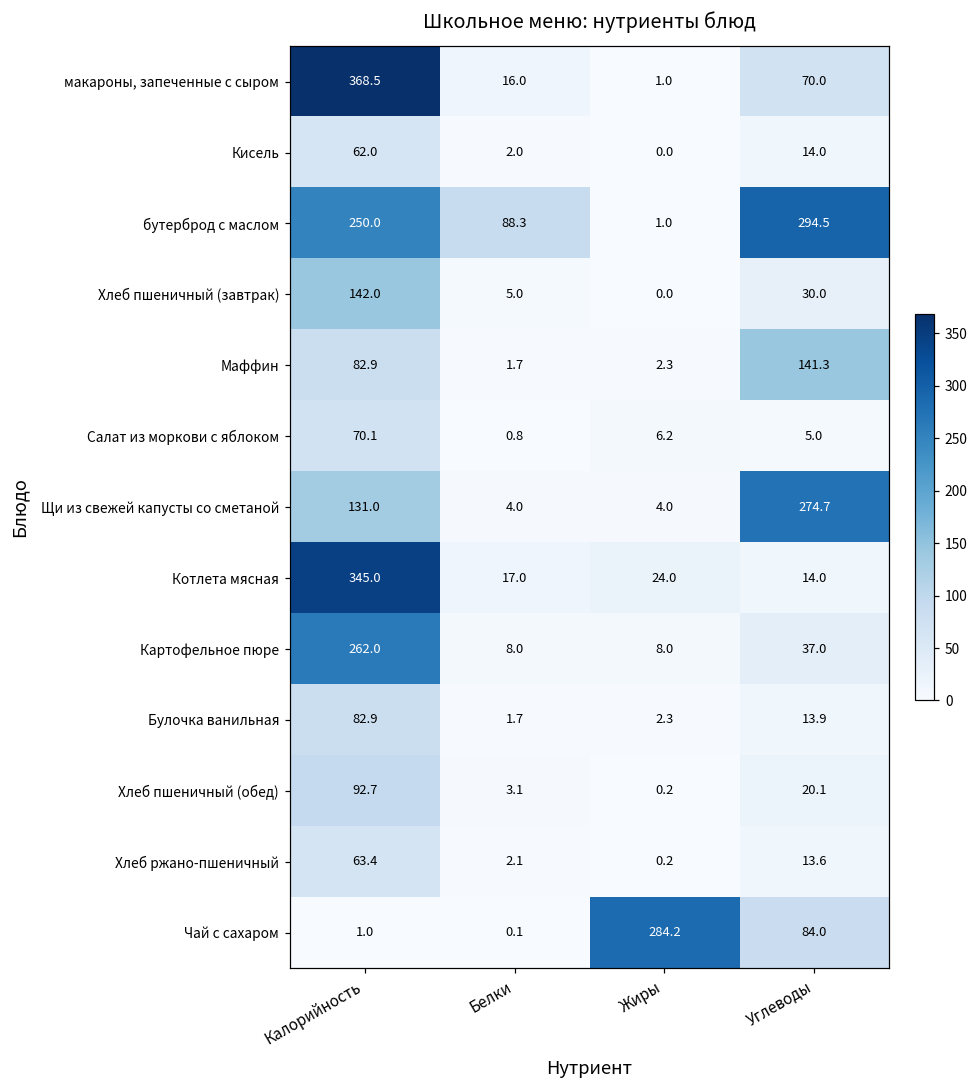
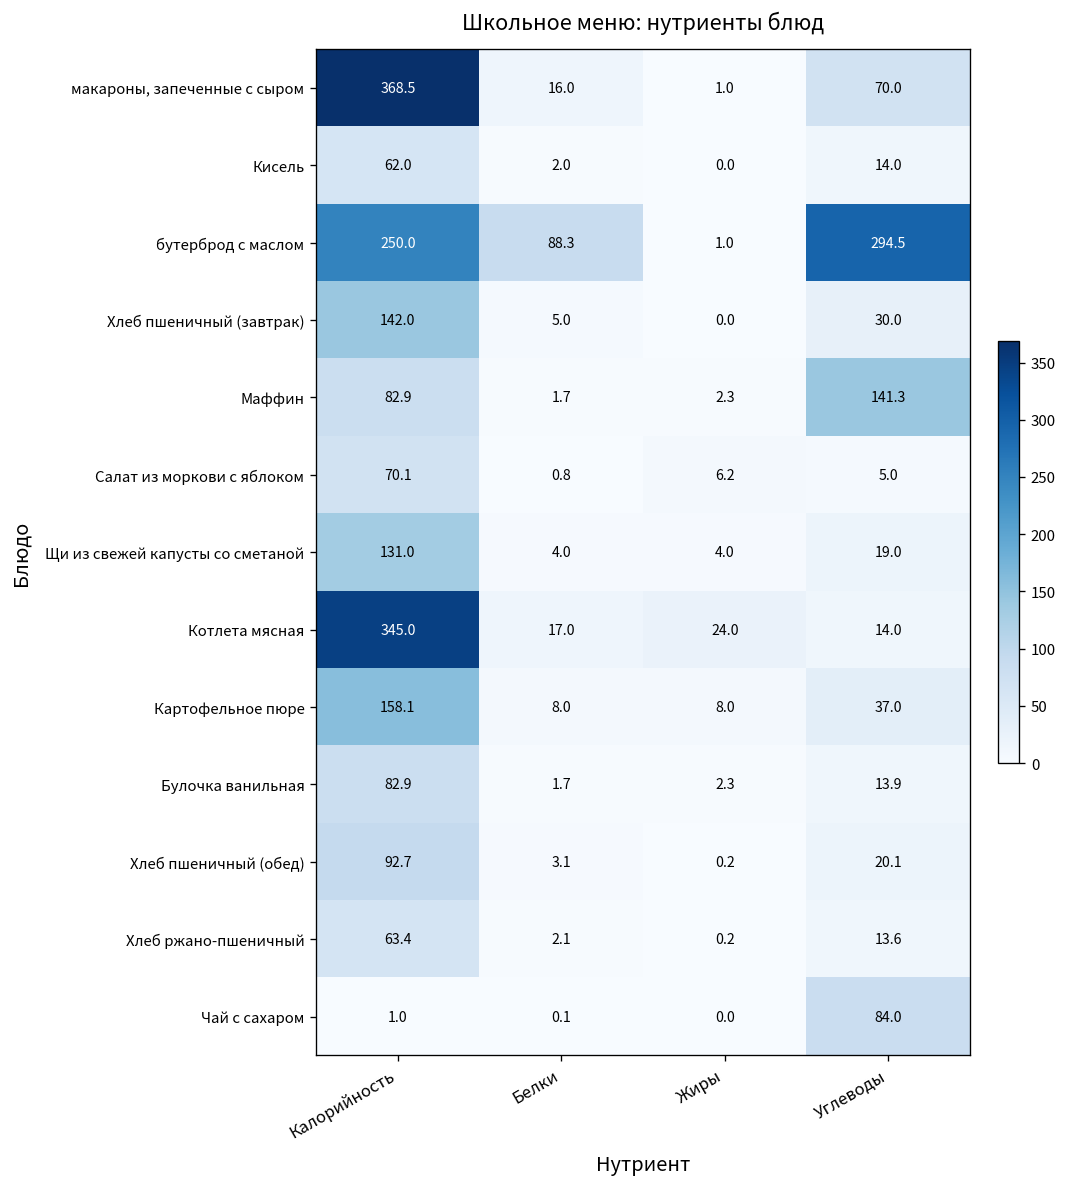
  {
    "макароны, запеченные с сыром": {
      "Калорийность": 368.5,
      "Белки": 16.0,
      "Жиры": 1.0,
      "Углеводы": 70.0
    },
    "Кисель": {
      "Калорийность": 62.0,
      "Белки": 2.0,
      "Жиры": 0.0,
      "Углеводы": 14.0
    },
    "бутерброд с маслом": {
      "Калорийность": 250.0,
      "Белки": 88.3,
      "Жиры": 1.0,
      "Углеводы": 294.5
    },
    "Хлеб пшеничный (завтрак)": {
      "Калорийность": 142.0,
      "Белки": 5.0,
      "Жиры": 0.0,
      "Углеводы": 30.0
    },
    "Маффин": {
      "Калорийность": 82.9,
      "Белки": 1.7,
      "Жиры": 2.3,
      "Углеводы": 141.3
    },
    "Салат из моркови с яблоком": {
      "Калорийность": 70.1,
      "Белки": 0.8,
      "Жиры": 6.2,
      "Углеводы": 5.0
    },
    "Щи из свежей капусты со сметаной": {
      "Калорийность": 131.0,
      "Белки": 4.0,
      "Жиры": 4.0,
-     "Углеводы": 274.7
+     "Углеводы": 19.0
    },
    "Котлета мясная": {
      "Калорийность": 345.0,
      "Белки": 17.0,
      "Жиры": 24.0,
      "Углеводы": 14.0
    },
    "Картофельное пюре": {
-     "Калорийность": 262.0,
+     "Калорийность": 158.1,
      "Белки": 8.0,
      "Жиры": 8.0,
      "Углеводы": 37.0
    },
    "Булочка ванильная": {
      "Калорийность": 82.9,
      "Белки": 1.7,
      "Жиры": 2.3,
      "Углеводы": 13.9
    },
    "Хлеб пшеничный (обед)": {
      "Калорийность": 92.7,
      "Белки": 3.1,
      "Жиры": 0.2,
      "Углеводы": 20.1
    },
    "Хлеб ржано-пшеничный": {
      "Калорийность": 63.4,
      "Белки": 2.1,
      "Жиры": 0.2,
      "Углеводы": 13.6
    },
    "Чай с сахаром": {
      "Калорийность": 1.0,
      "Белки": 0.1,
-     "Жиры": 284.2,
+     "Жиры": 0.0,
      "Углеводы": 84.0
    }
  }
